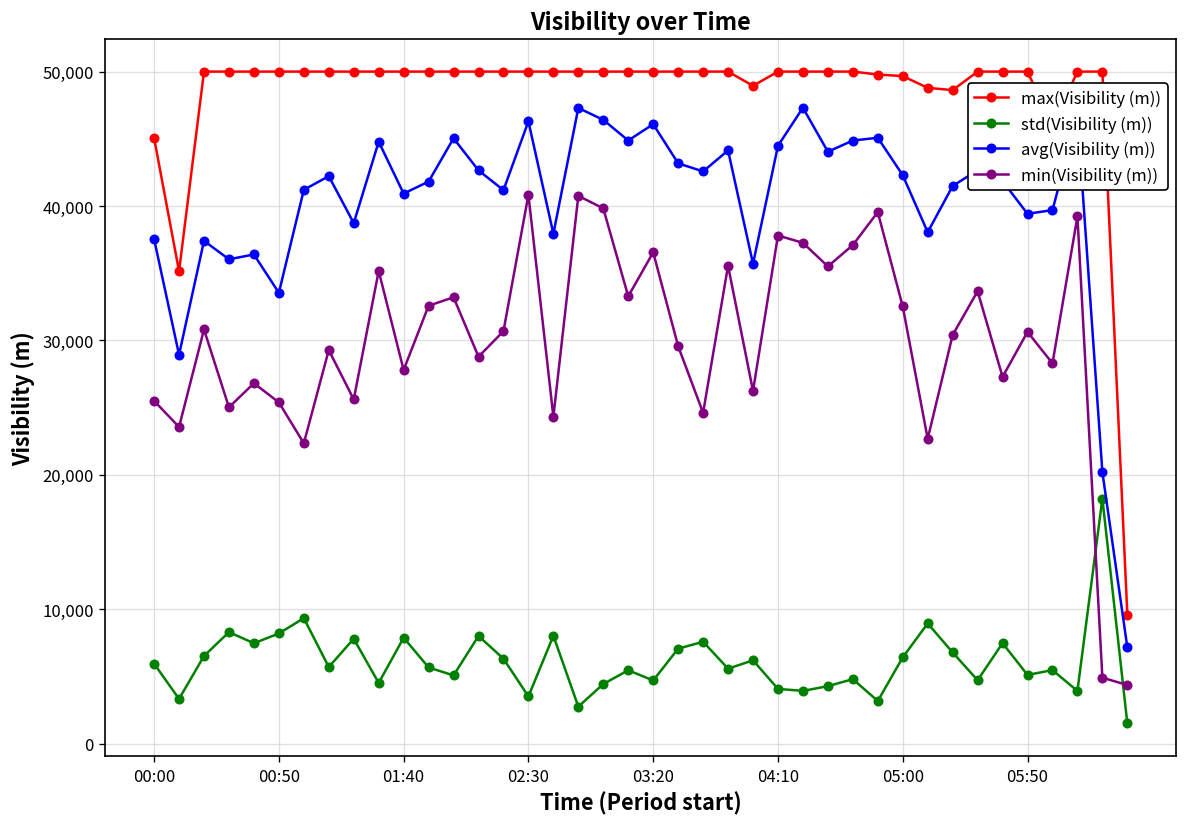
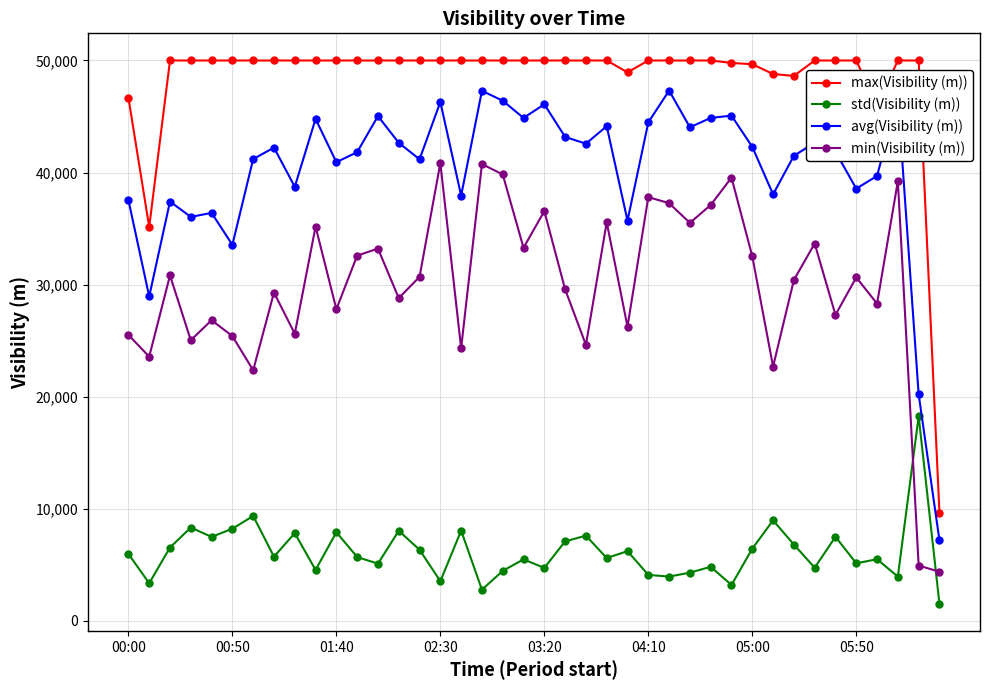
  {
    "max(Visibility (m))": {
-     "00:00": "45,100",
+     "00:00": "46,700",
      "00:50": "50,000",
      "01:40": "50,000",
      "02:30": "50,000",
      "03:20": "50,000",
      "04:10": "50,000",
      "05:00": "49,700",
      "05:50": "50,000"
    },
    "std(Visibility (m))": {
      "00:00": "6,000",
      "00:50": "8,200",
      "01:40": "7,900",
      "02:30": "3,500",
      "03:20": "4,700",
      "04:10": "4,100",
      "05:00": "6,400",
      "05:50": "5,100"
    },
    "avg(Visibility (m))": {
      "00:00": "37,500",
      "00:50": "33,500",
      "01:40": "40,900",
      "02:30": "46,300",
      "03:20": "46,100",
      "04:10": "44,500",
      "05:00": "42,300",
-     "05:50": "39,400"
+     "05:50": "38,600"
    },
    "min(Visibility (m))": {
      "00:00": "25,500",
      "00:50": "25,400",
      "01:40": "27,800",
      "02:30": "40,800",
      "03:20": "36,600",
      "04:10": "37,800",
      "05:00": "32,500",
      "05:50": "30,600"
    }
  }
